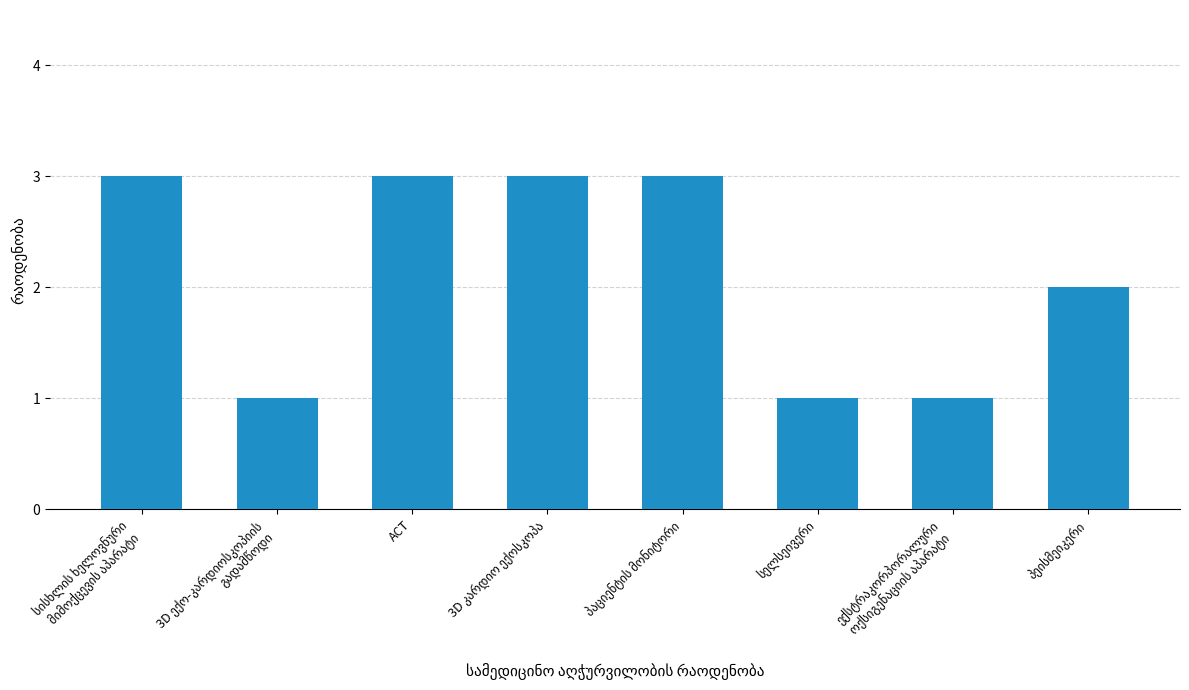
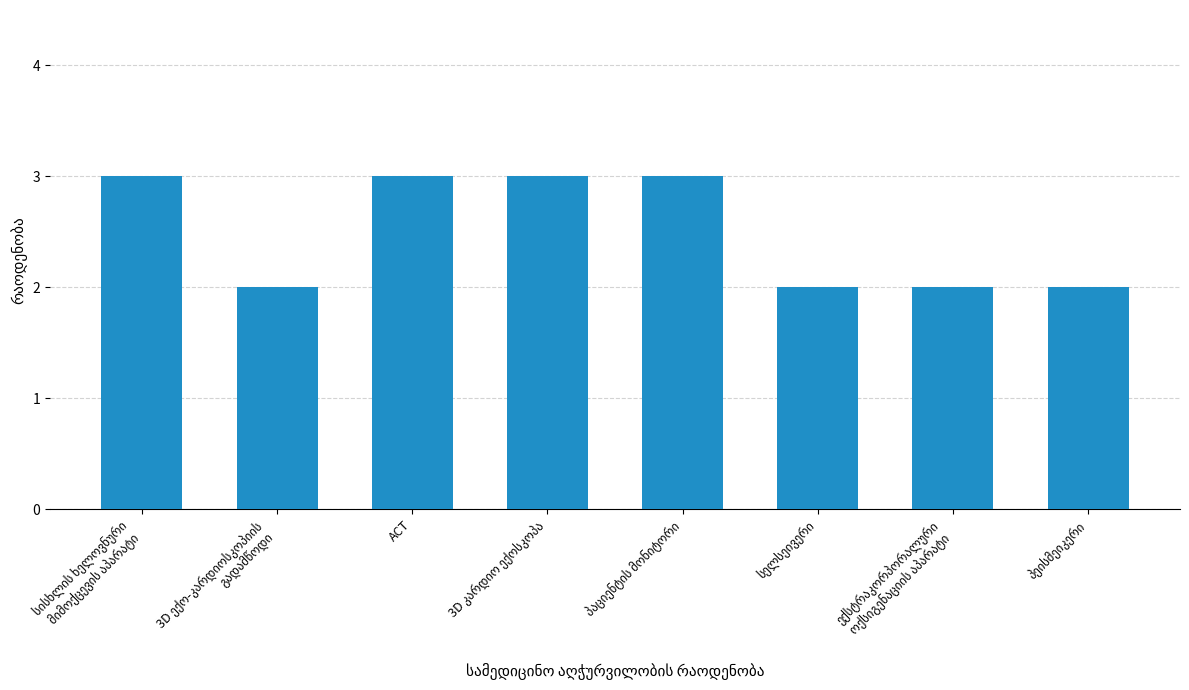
  {
    "სისხლის ხელოვნური მიმოქცევის აპარატი": 3,
-   "3D ექო-კარდიოსკოპიის გადამწოდი": 1,
+   "3D ექო-კარდიოსკოპიის გადამწოდი": 2,
    "ACT": 3,
    "3D კარდიო ექოსკოპა": 3,
    "პაციენტის მონიტორი": 3,
-   "სელსეივერი": 1,
-   "ექსტრაკორპორალური ოქსიგენაციის აპარატი": 1,
+   "სელსეივერი": 2,
+   "ექსტრაკორპორალური ოქსიგენაციის აპარატი": 2,
    "პეისმეიკერი": 2
  }
